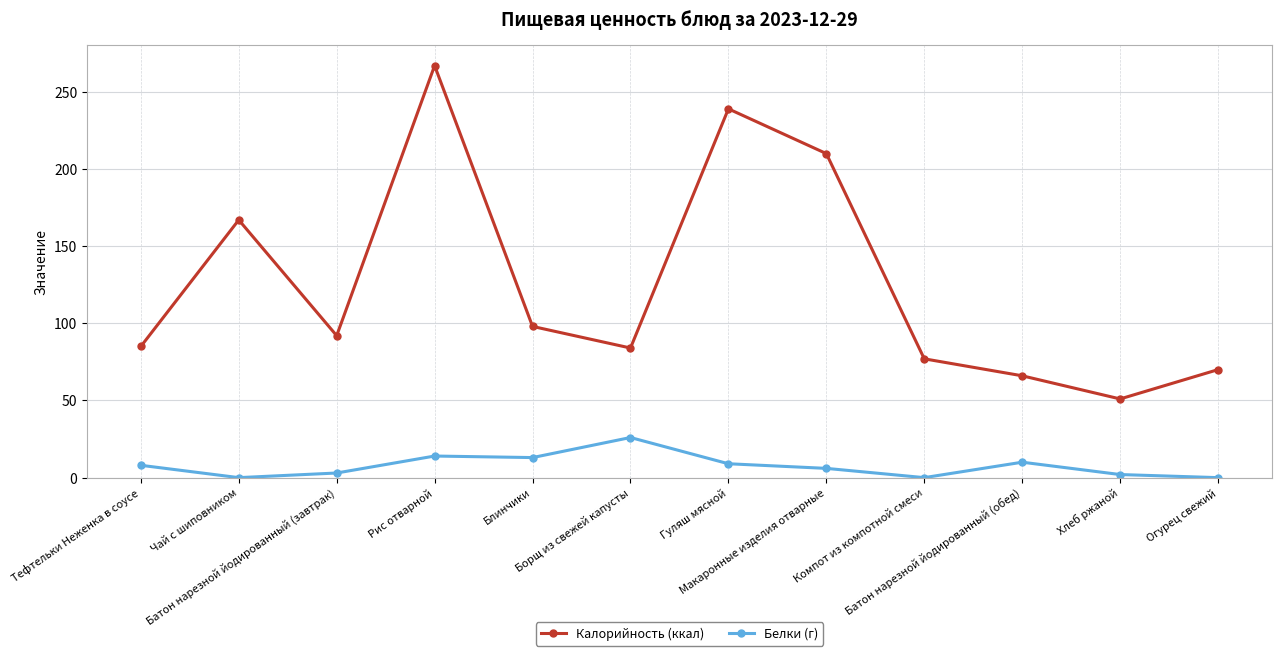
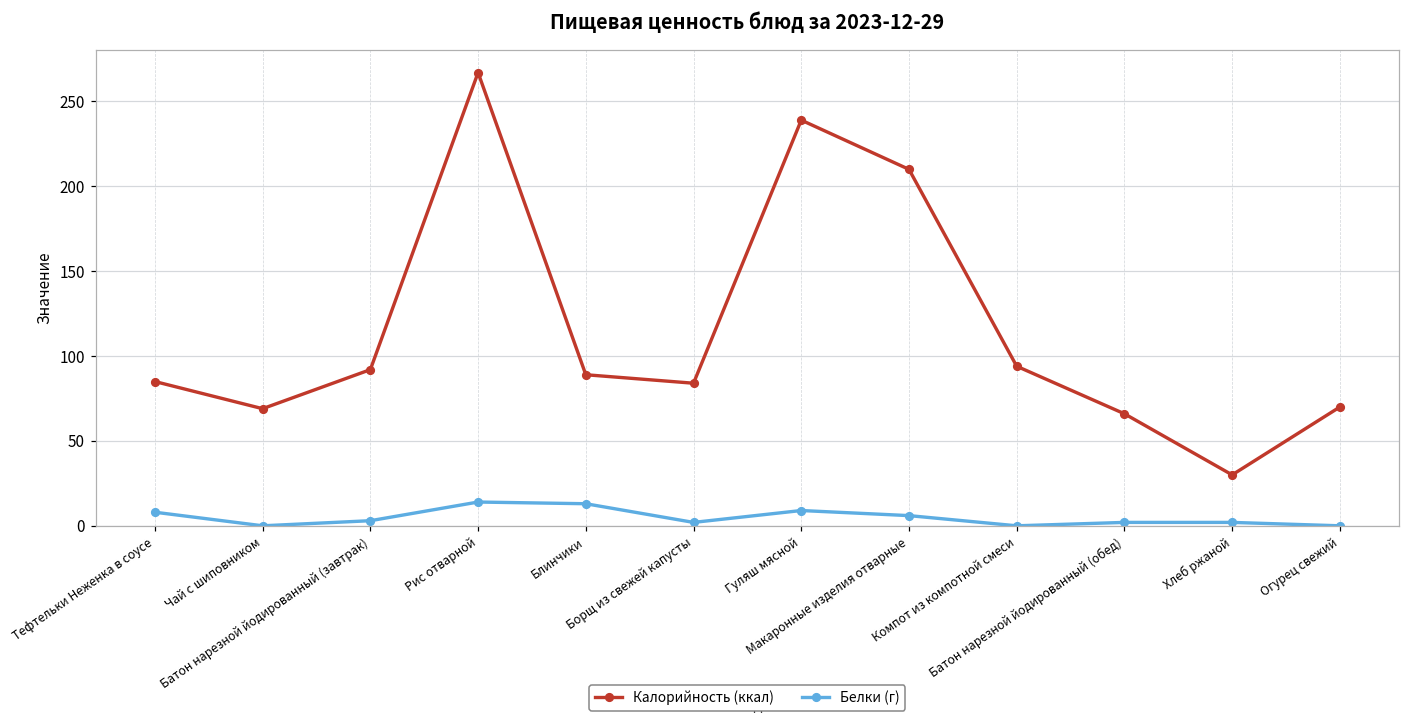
  {
    "Калорийность (ккал)": {
      "Тефтельки Неженка в соусе": 85,
-     "Чай с шиповником": 167,
+     "Чай с шиповником": 69,
      "Батон нарезной йодированный (завтрак)": 92,
      "Рис отварной": 267,
-     "Блинчики": 98,
+     "Блинчики": 89,
      "Борщ из свежей капусты": 84,
      "Гуляш мясной": 239,
      "Макаронные изделия отварные": 210,
-     "Компот из компотной смеси": 77,
+     "Компот из компотной смеси": 94,
      "Батон нарезной йодированный (обед)": 66,
-     "Хлеб ржаной": 51,
+     "Хлеб ржаной": 30,
      "Огурец свежий": 70
    },
    "Белки (г)": {
      "Тефтельки Неженка в соусе": 8,
      "Чай с шиповником": 0,
      "Батон нарезной йодированный (завтрак)": 3,
      "Рис отварной": 14,
      "Блинчики": 13,
-     "Борщ из свежей капусты": 26,
+     "Борщ из свежей капусты": 2,
      "Гуляш мясной": 9,
      "Макаронные изделия отварные": 6,
      "Компот из компотной смеси": 0,
-     "Батон нарезной йодированный (обед)": 10,
+     "Батон нарезной йодированный (обед)": 2,
      "Хлеб ржаной": 2,
      "Огурец свежий": 0
    }
  }
